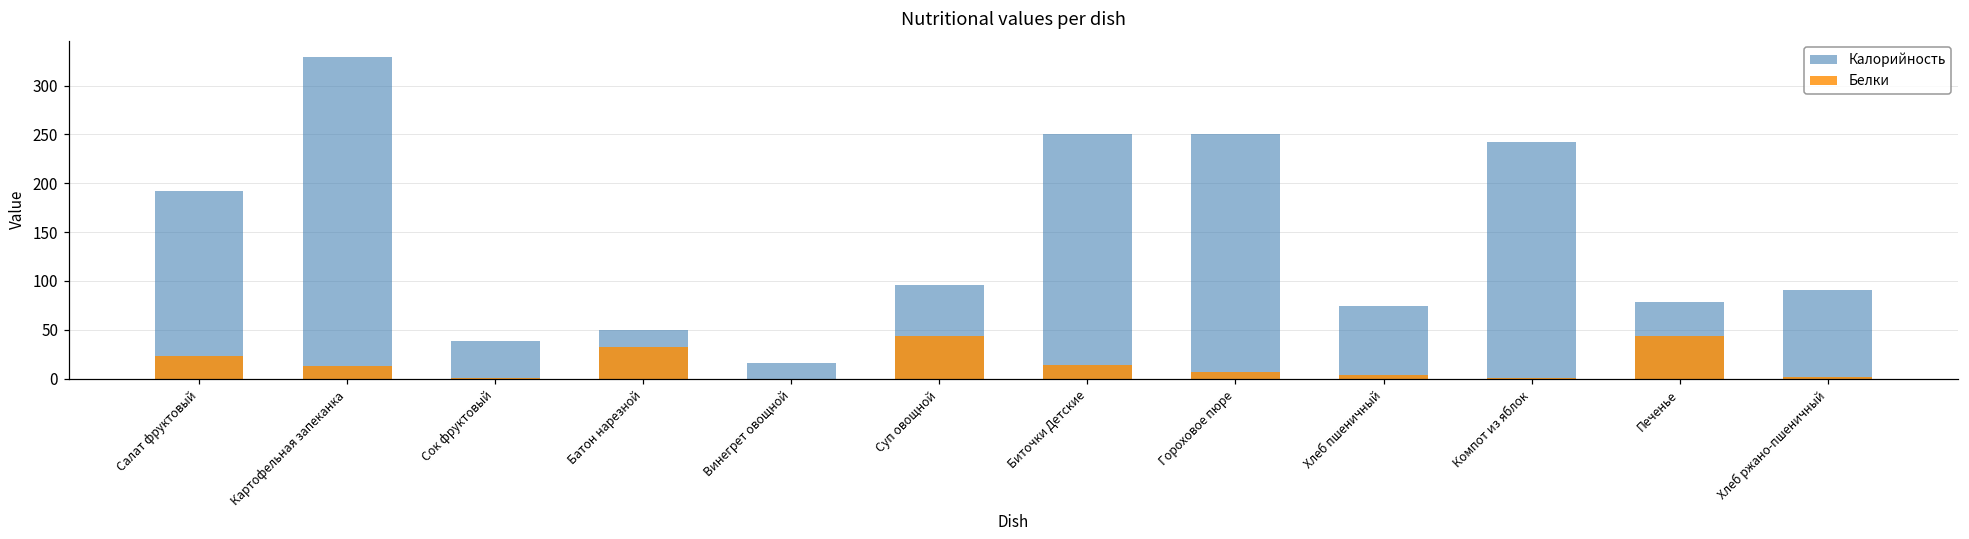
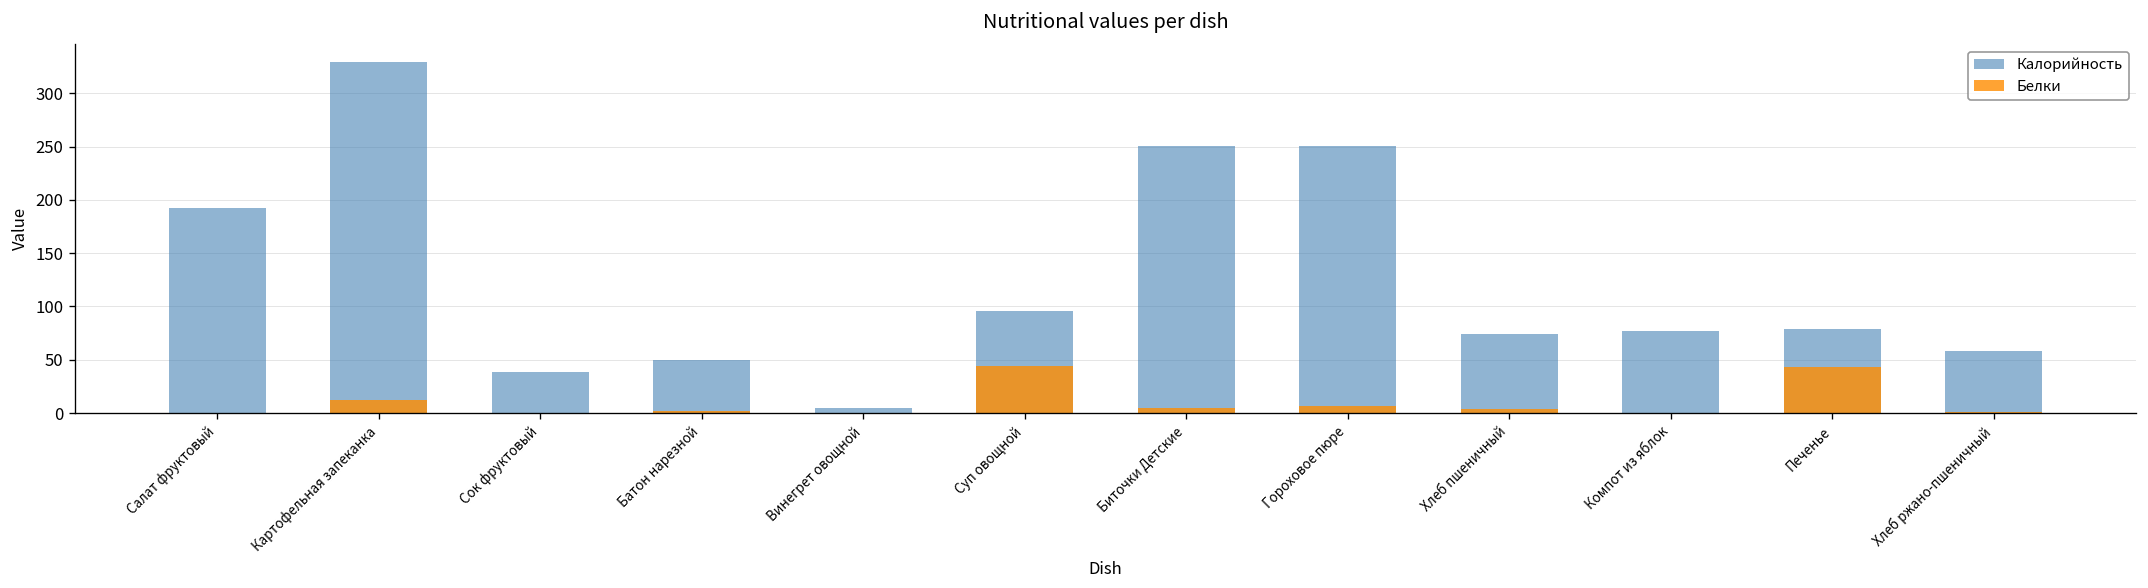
  {
    "Калорийность": {
      "Салат фруктовый": 190,
      "Картофельная запеканка": 330,
      "Сок фруктовый": 40,
      "Батон нарезной": 50,
-     "Винегрет овощной": 20,
+     "Винегрет овощной": 10,
      "Суп овощной": 100,
      "Биточки Детские": 250,
      "Гороховое пюре": 250,
      "Хлеб пшеничный": 70,
-     "Компот из яблок": 240,
+     "Компот из яблок": 80,
      "Печенье": 80,
-     "Хлеб ржано-пшеничный": 90
+     "Хлеб ржано-пшеничный": 60
    },
    "Белки": {
-     "Салат фруктовый": 20,
-     "Батон нарезной": 30,
-     "Биточки Детские": 10
+     "Салат фруктовый": 0,
+     "Батон нарезной": 0,
+     "Биточки Детские": 0
    }
  }
